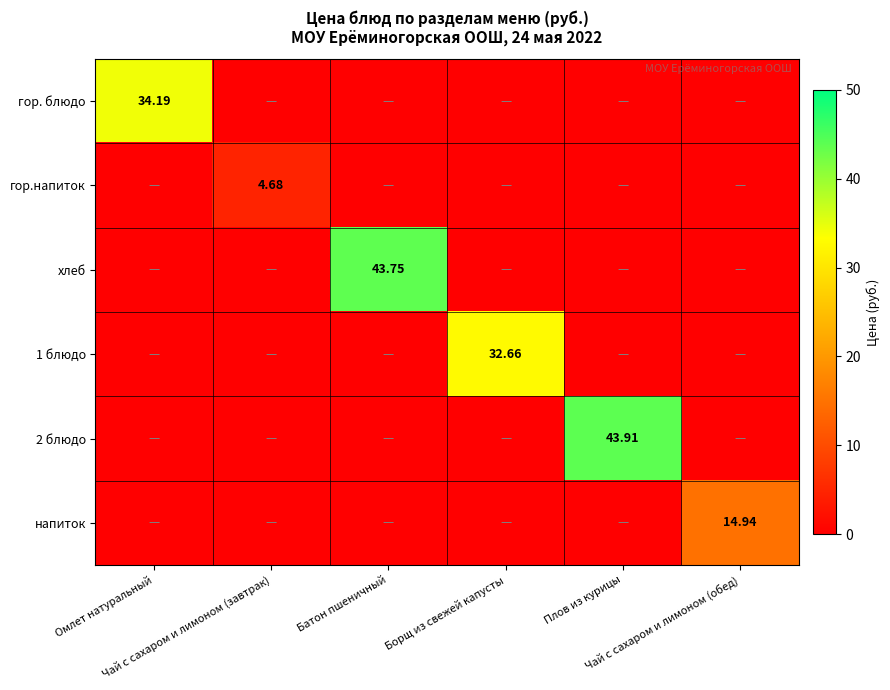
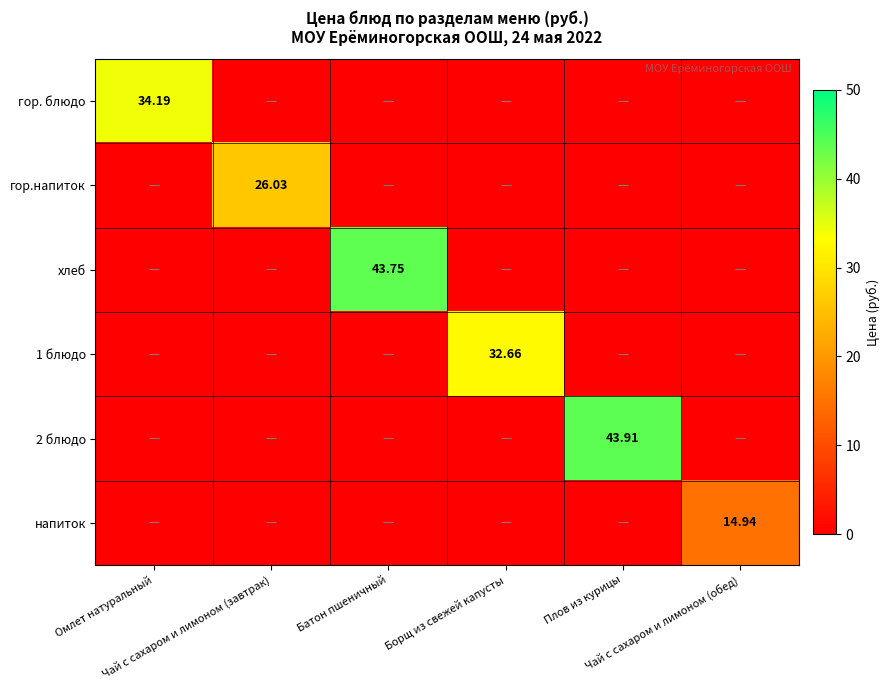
  {
    "гор. блюдо": {
      "Омлет натуральный": 34.19
    },
    "гор.напиток": {
-     "Чай с сахаром и лимоном (завтрак)": 4.68
+     "Чай с сахаром и лимоном (завтрак)": 26.03
    },
    "хлеб": {
      "Батон пшеничный": 43.75
    },
    "1 блюдо": {
      "Борщ из свежей капусты": 32.66
    },
    "2 блюдо": {
      "Плов из курицы": 43.91
    },
    "напиток": {
      "Чай с сахаром и лимоном (обед)": 14.94
    }
  }
